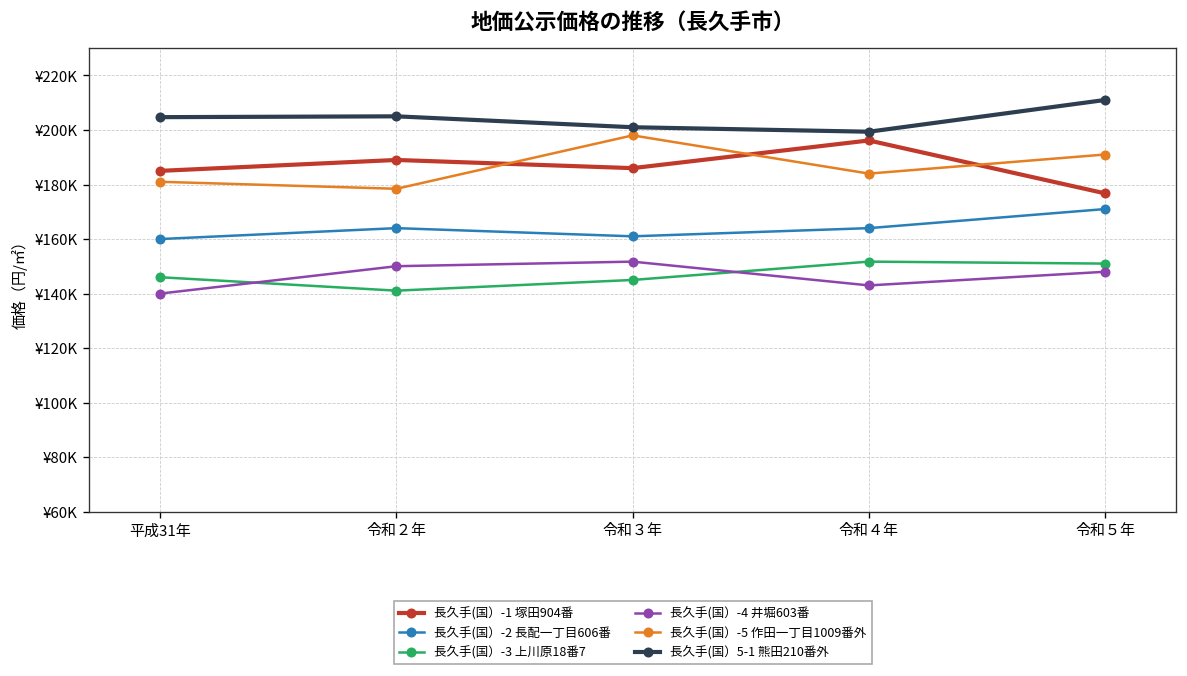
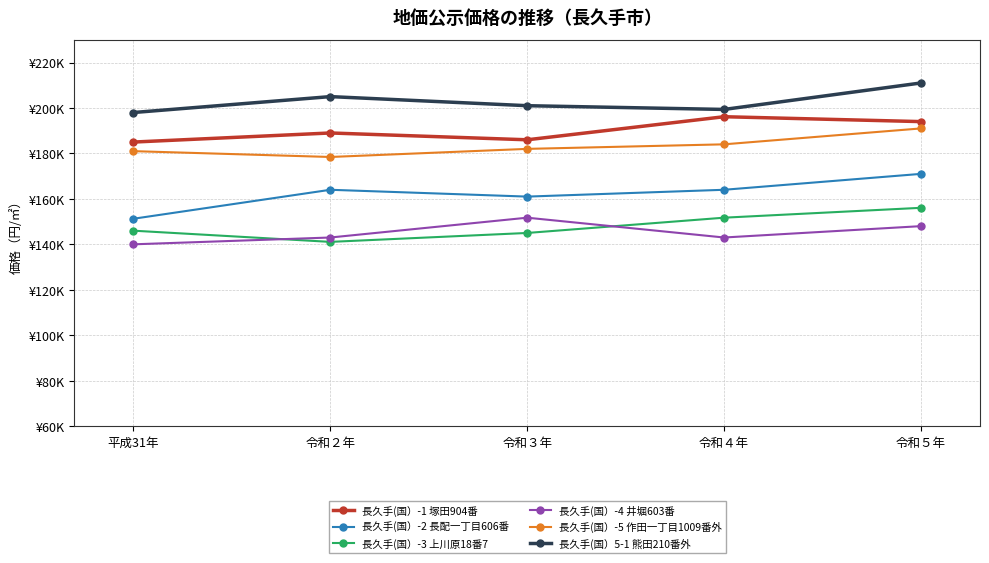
  {
    "長久手(国）-1 塚田904番": {
      "平成31年": "¥185000",
      "令和２年": "¥189000",
      "令和３年": "¥186000",
      "令和４年": "¥196000",
-     "令和５年": "¥177000"
+     "令和５年": "¥194000"
    },
    "長久手(国）-2 長配一丁目606番": {
-     "平成31年": "¥160000",
+     "平成31年": "¥151000",
      "令和２年": "¥164000",
      "令和３年": "¥161000",
      "令和４年": "¥164000",
      "令和５年": "¥171000"
    },
    "長久手(国）-3 上川原18番7": {
      "平成31年": "¥146000",
      "令和２年": "¥141000",
      "令和３年": "¥145000",
      "令和４年": "¥152000",
-     "令和５年": "¥151000"
+     "令和５年": "¥156000"
    },
    "長久手(国）-4 井堀603番": {
      "平成31年": "¥140000",
-     "令和２年": "¥150000",
+     "令和２年": "¥143000",
      "令和３年": "¥152000",
      "令和４年": "¥143000",
      "令和５年": "¥148000"
    },
    "長久手(国）-5 作田一丁目1009番外": {
      "平成31年": "¥181000",
      "令和２年": "¥178000",
-     "令和３年": "¥198000",
+     "令和３年": "¥182000",
      "令和４年": "¥184000",
      "令和５年": "¥191000"
    },
    "長久手(国）5-1 熊田210番外": {
-     "平成31年": "¥205000",
+     "平成31年": "¥198000",
      "令和２年": "¥205000",
      "令和３年": "¥201000",
      "令和４年": "¥199000",
      "令和５年": "¥211000"
    }
  }
